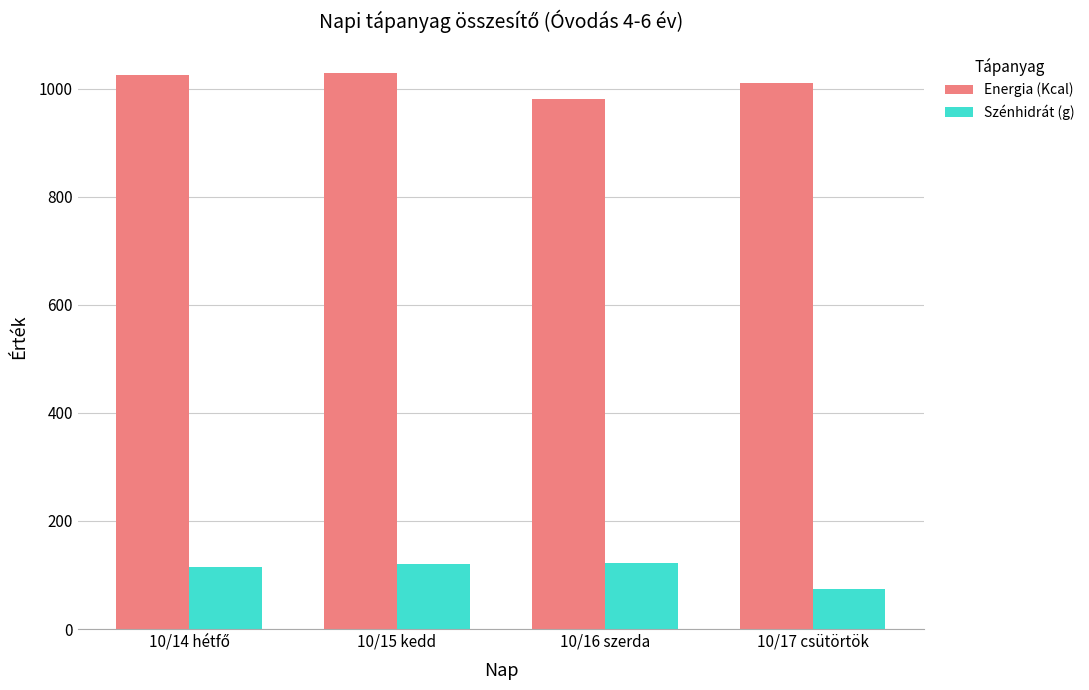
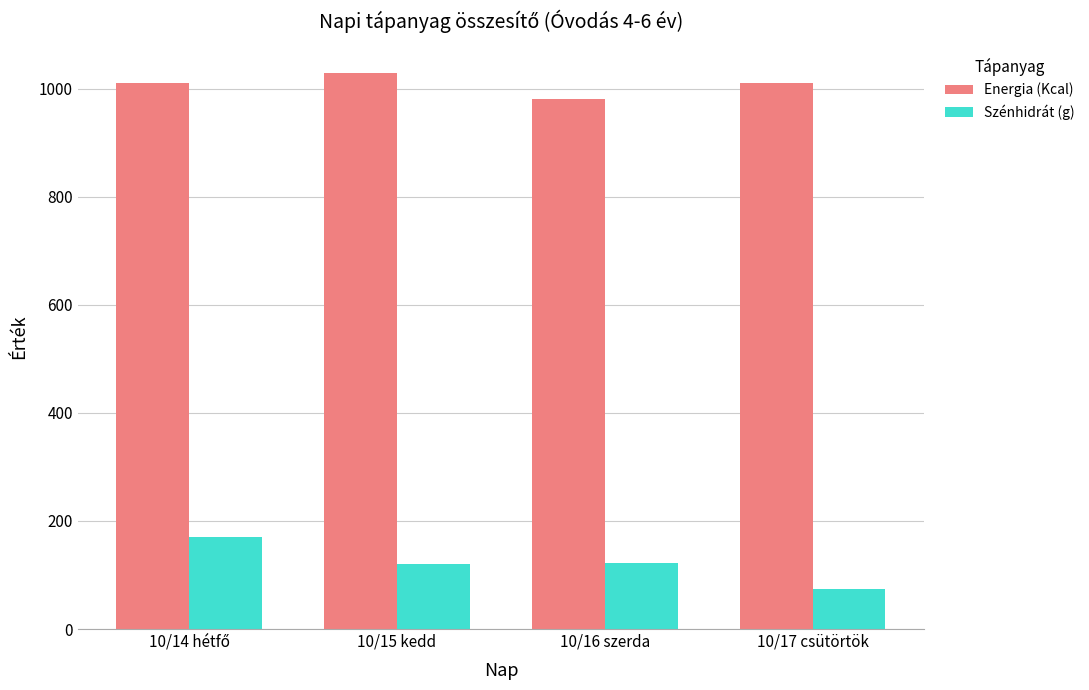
  {
    "Energia (Kcal)": {
-     "10/14 hétfő": 1030,
+     "10/14 hétfő": 1010,
      "10/15 kedd": 1030,
      "10/16 szerda": 980,
      "10/17 csütörtök": 1010
    },
    "Szénhidrát (g)": {
-     "10/14 hétfő": 120,
+     "10/14 hétfő": 170,
      "10/15 kedd": 120,
      "10/16 szerda": 120,
      "10/17 csütörtök": 70
    }
  }
